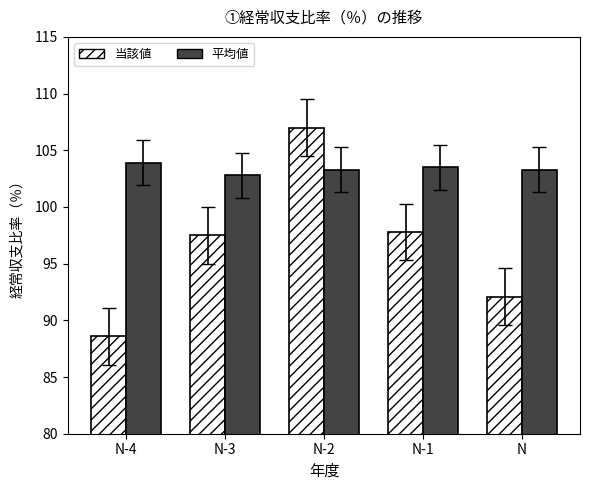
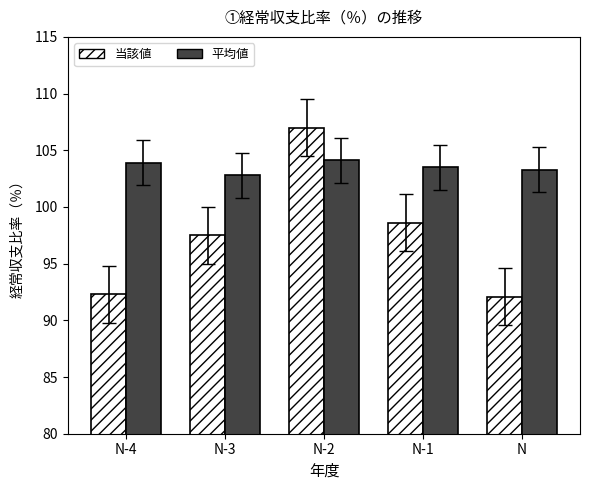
  {
    "当該値": {
-     "N-4": 88.6,
+     "N-4": 92.3,
      "N-3": 97.5,
      "N-2": 107.0,
-     "N-1": 97.8,
+     "N-1": 98.6,
      "N": 92.1
    },
    "平均値": {
      "N-4": 103.9,
      "N-3": 102.8,
-     "N-2": 103.3,
+     "N-2": 104.1,
      "N-1": 103.5,
      "N": 103.3
    }
  }
